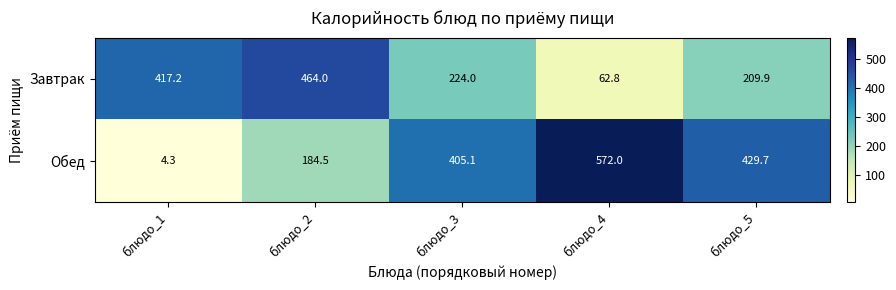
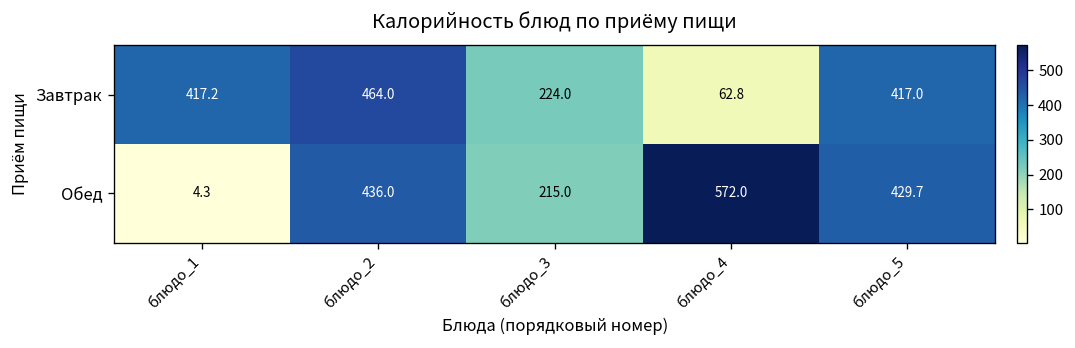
  {
    "Завтрак": {
      "блюдо_1": 417.2,
      "блюдо_2": 464.0,
      "блюдо_3": 224.0,
      "блюдо_4": 62.8,
-     "блюдо_5": 209.9
+     "блюдо_5": 417.0
    },
    "Обед": {
      "блюдо_1": 4.3,
-     "блюдо_2": 184.5,
-     "блюдо_3": 405.1,
+     "блюдо_2": 436.0,
+     "блюдо_3": 215.0,
      "блюдо_4": 572.0,
      "блюдо_5": 429.7
    }
  }
